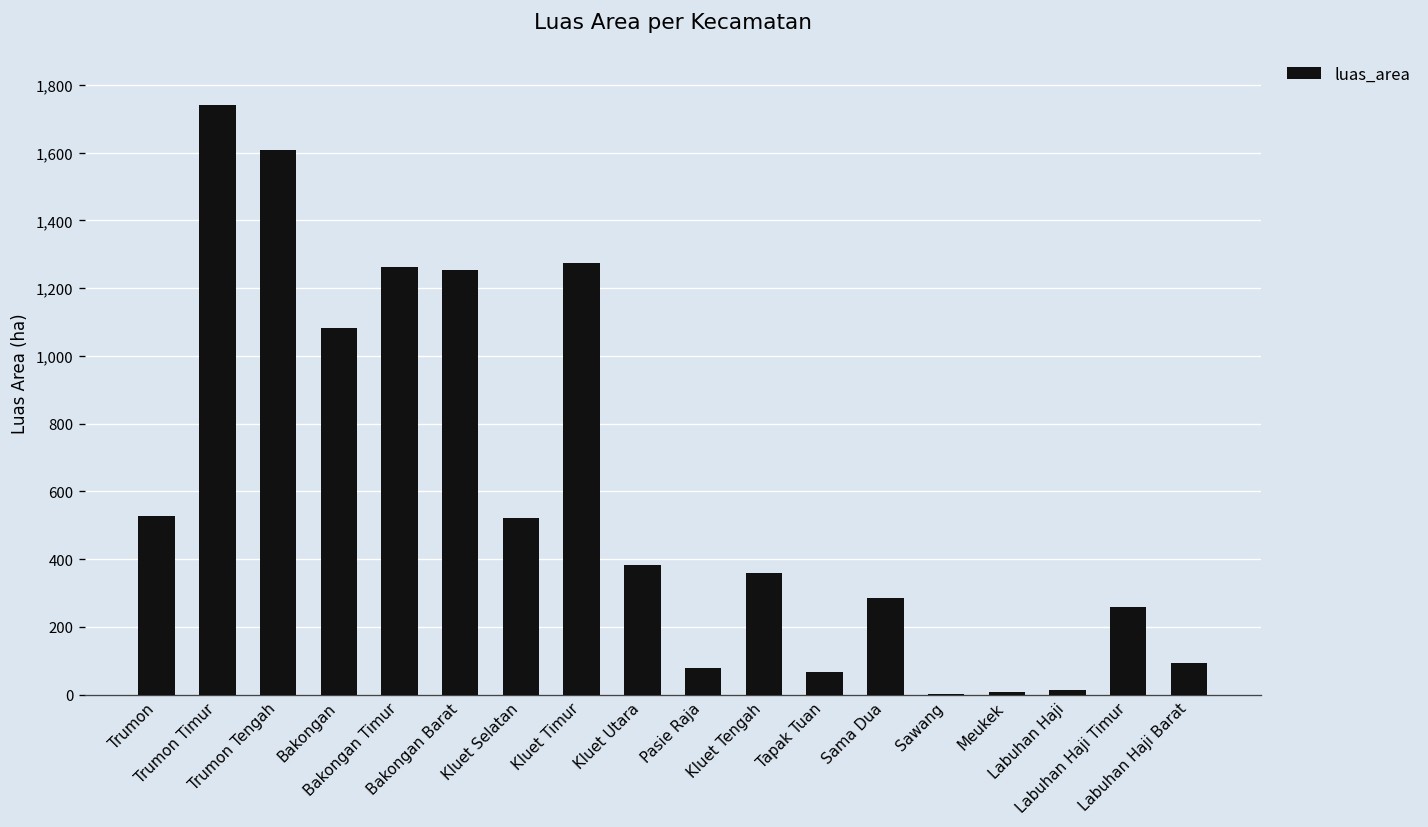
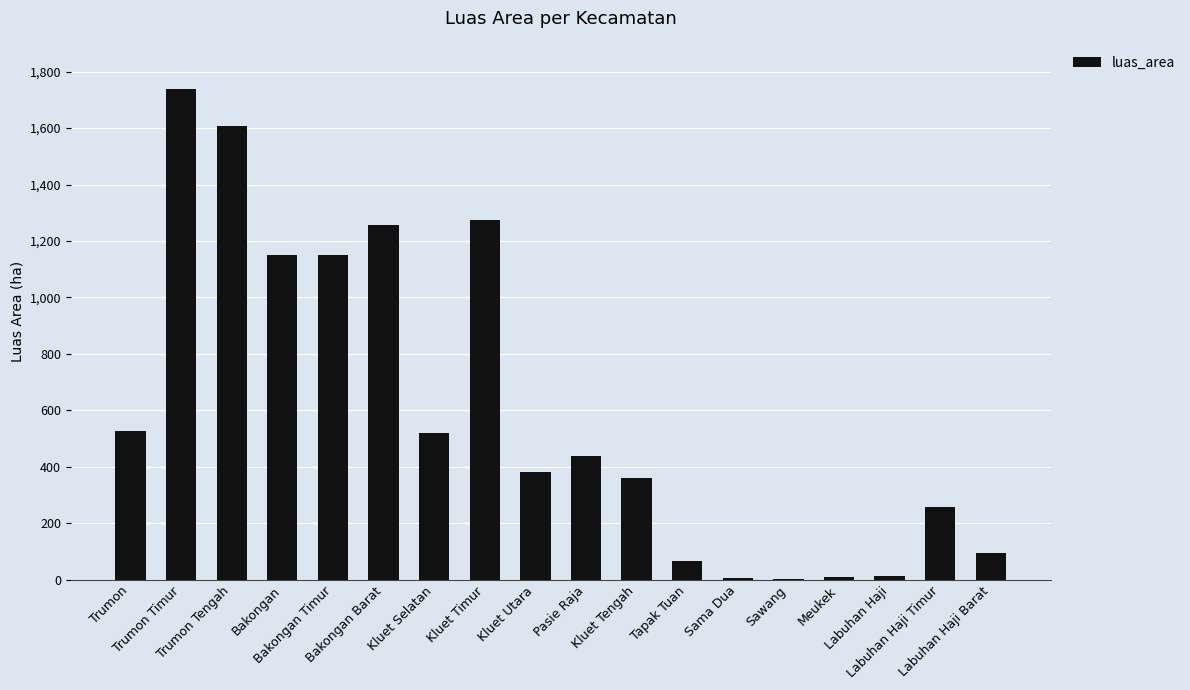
  {
    "Trumon": "530",
    "Trumon Timur": "1,740",
    "Trumon Tengah": "1,610",
-   "Bakongan": "1,080",
-   "Bakongan Timur": "1,260",
+   "Bakongan": "1,150",
+   "Bakongan Timur": "1,150",
    "Bakongan Barat": "1,260",
    "Kluet Selatan": "520",
    "Kluet Timur": "1,270",
    "Kluet Utara": "380",
-   "Pasie Raja": "80",
+   "Pasie Raja": "440",
    "Kluet Tengah": "360",
    "Tapak Tuan": "70",
-   "Sama Dua": "280",
+   "Sama Dua": "10",
    "Labuhan Haji": "10",
    "Labuhan Haji Timur": "260",
    "Labuhan Haji Barat": "90"
  }
